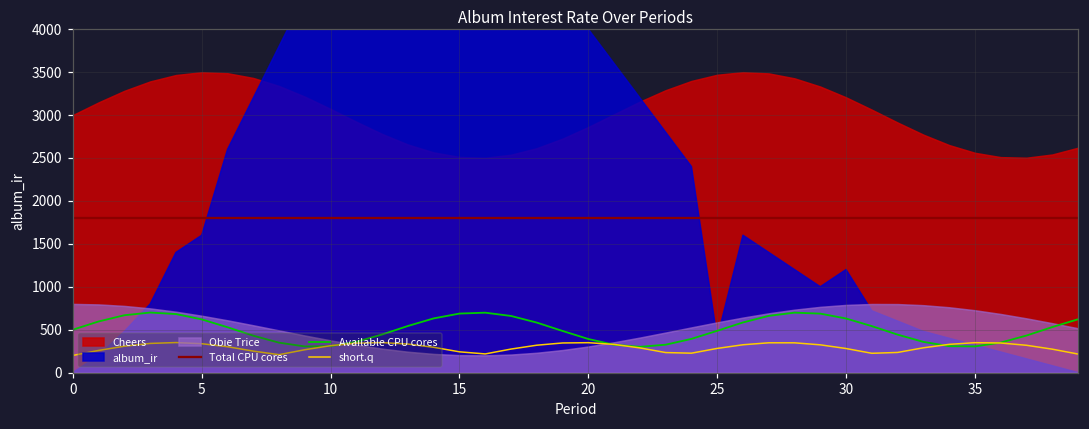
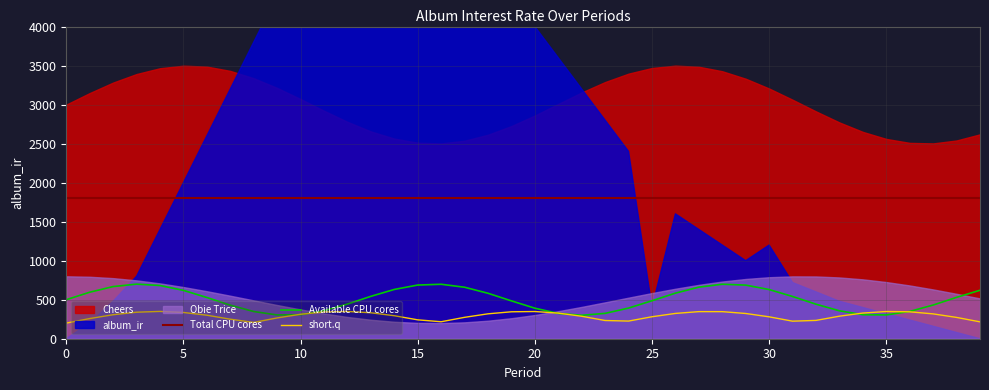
  {
    "Available CPU cores": {
      "0": 500,
      "5": 600,
      "15": 700,
      "20": 400,
      "25": 500,
      "30": 600
    },
    "album_ir": {
      "0": 0,
-     "5": 1600,
+     "5": 2000,
      "20": 4000,
      "25": 400,
      "30": 1200
    },
    "short.q": {
      "0": 200,
      "15": 200,
      "20": 300,
      "25": 300,
      "30": 300
    },
    "Obie Trice": {
      "0": 800,
      "5": 700,
      "15": 200,
      "20": 300,
      "25": 600,
      "30": 800,
      "35": 700
    }
  }
